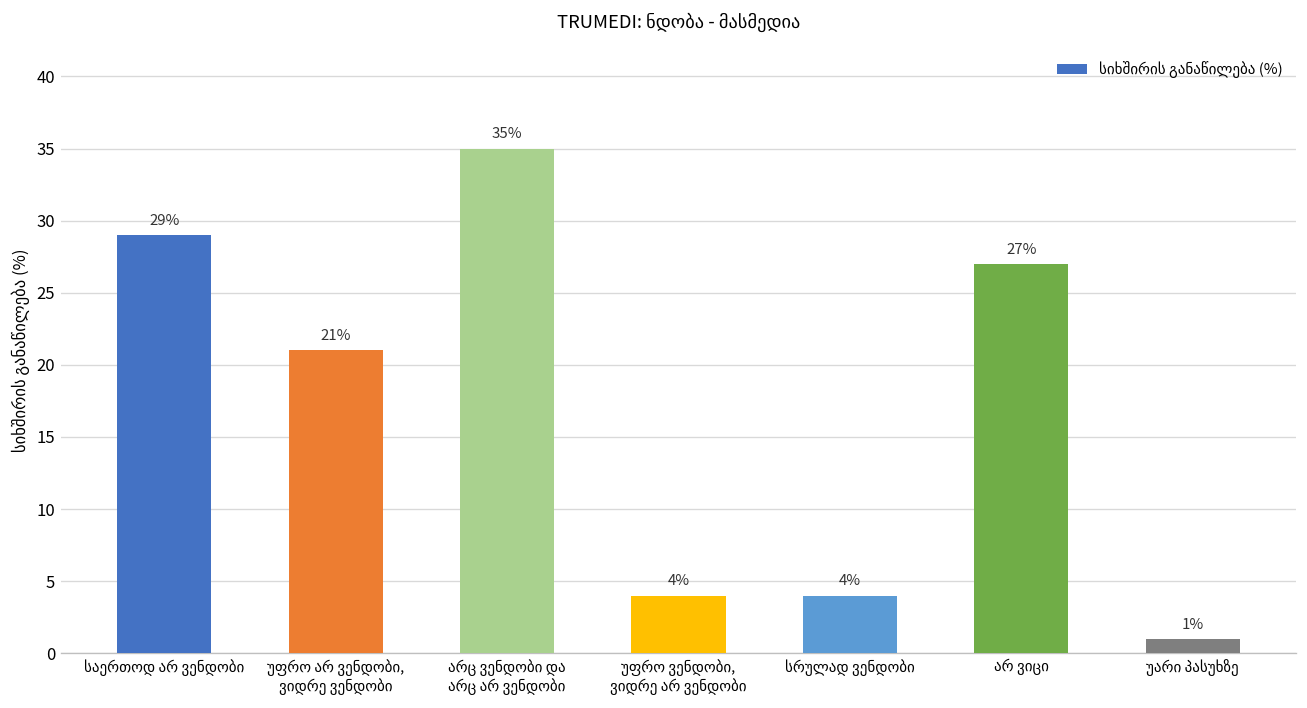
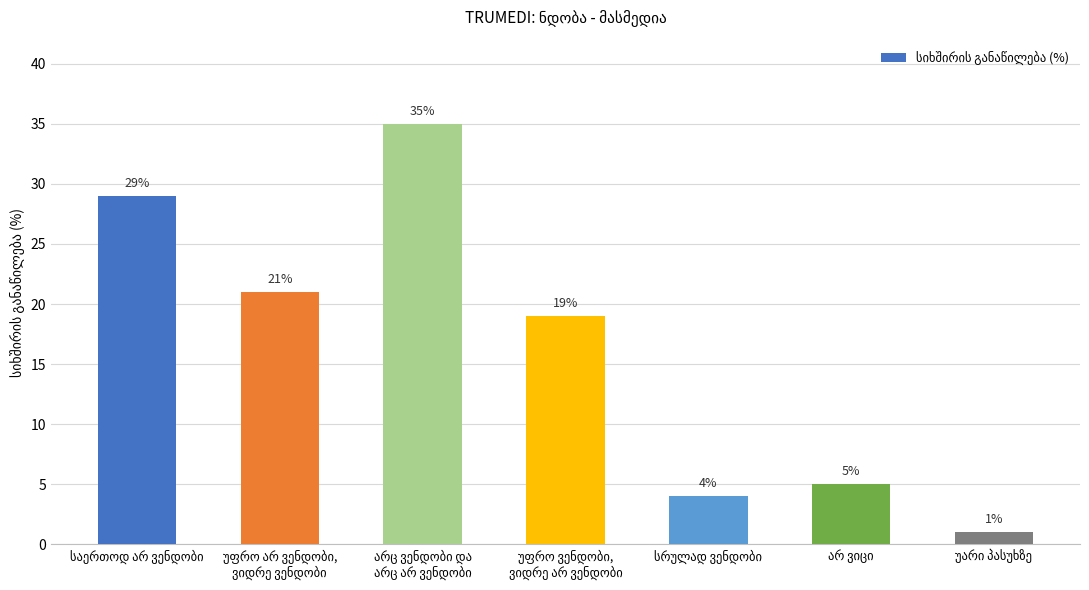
  {
    "საერთოდ არ ვენდობი": "29%",
    "უფრო არ ვენდობი, ვიდრე ვენდობი": "21%",
    "არც ვენდობი და არც არ ვენდობი": "35%",
-   "უფრო ვენდობი, ვიდრე არ ვენდობი": "4%",
+   "უფრო ვენდობი, ვიდრე არ ვენდობი": "19%",
    "სრულად ვენდობი": "4%",
-   "არ ვიცი": "27%",
+   "არ ვიცი": "5%",
    "უარი პასუხზე": "1%"
  }
